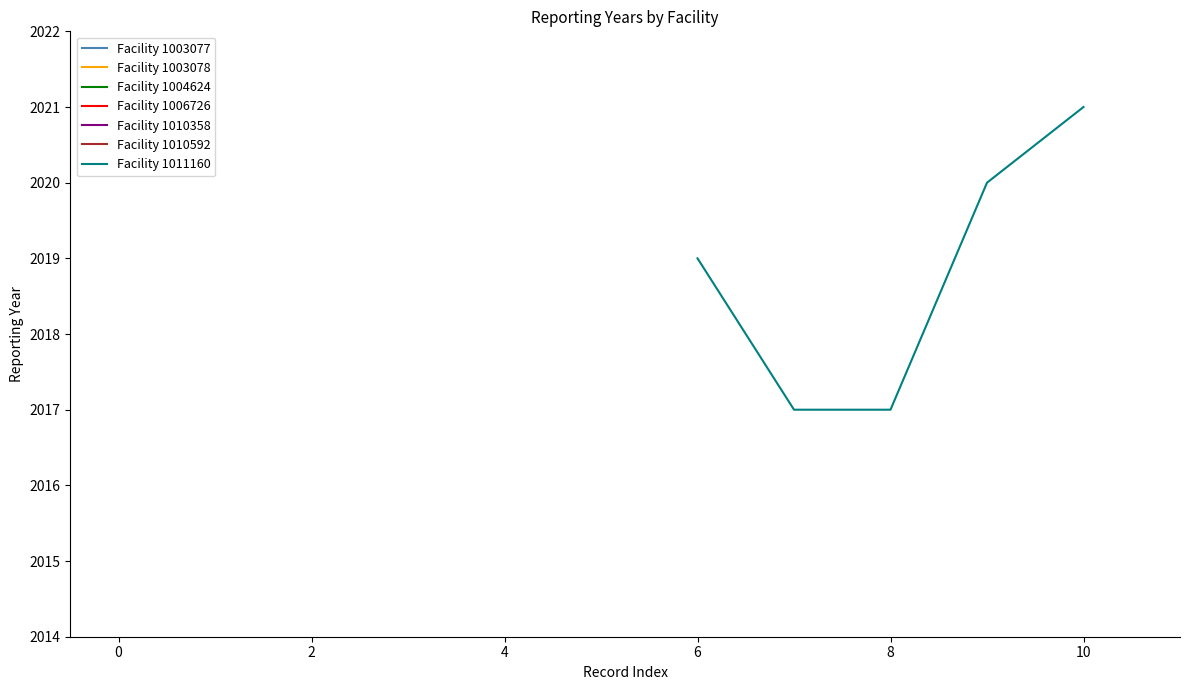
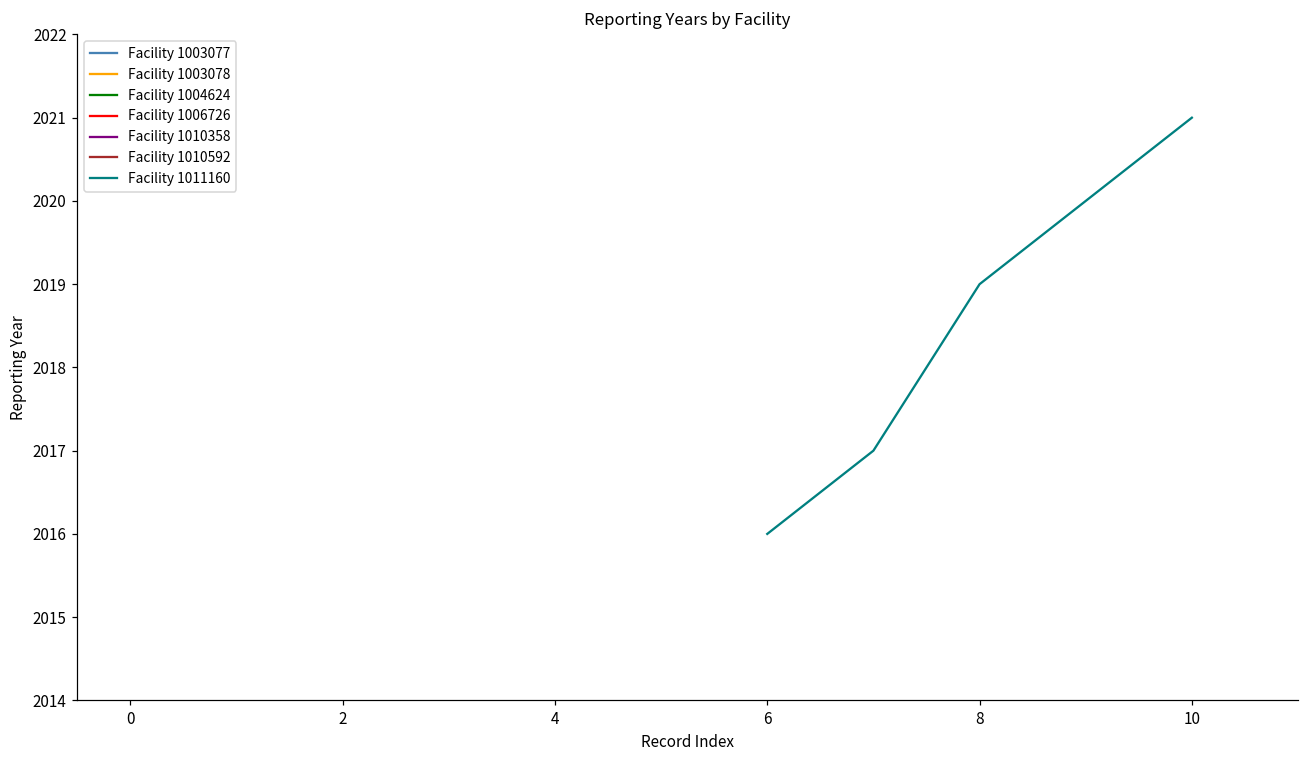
  {
    "Facility 1003077": {
      "0": 2015
    },
    "Facility 1004624": {
      "2": 2015
    },
    "Facility 1010358": {
      "4": 2015
    },
    "Facility 1011160": {
-     "6": 2019,
-     "8": 2017,
+     "6": 2016,
+     "8": 2019,
      "10": 2021
    }
  }
